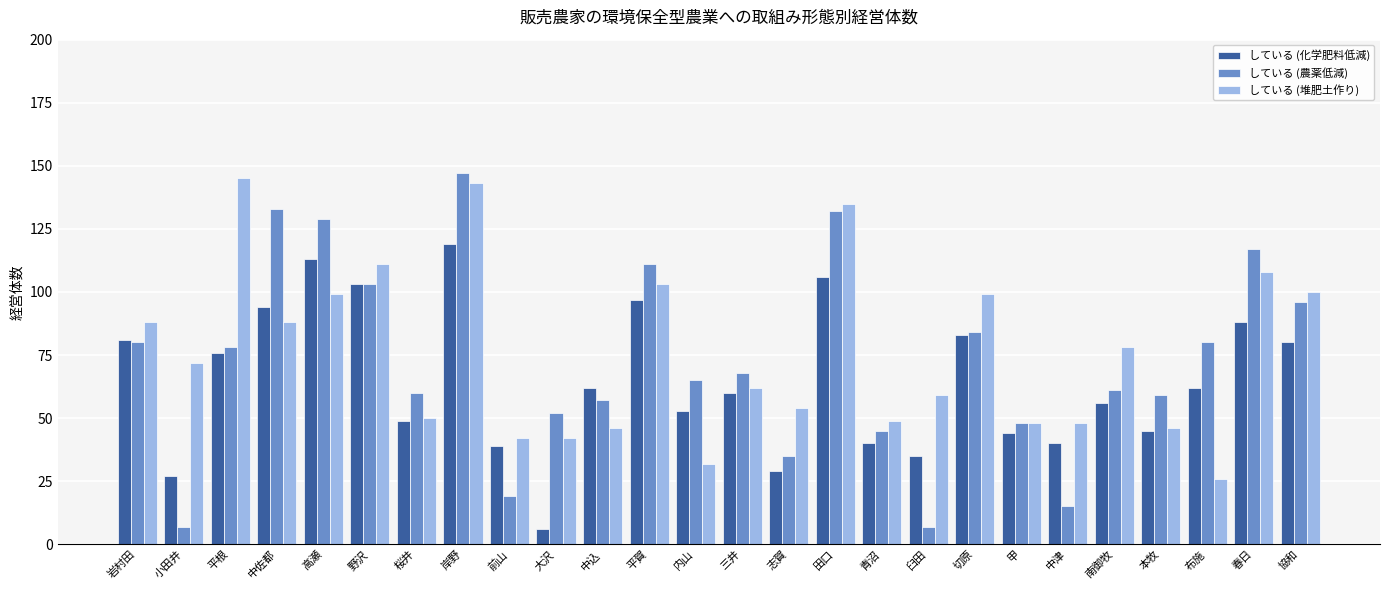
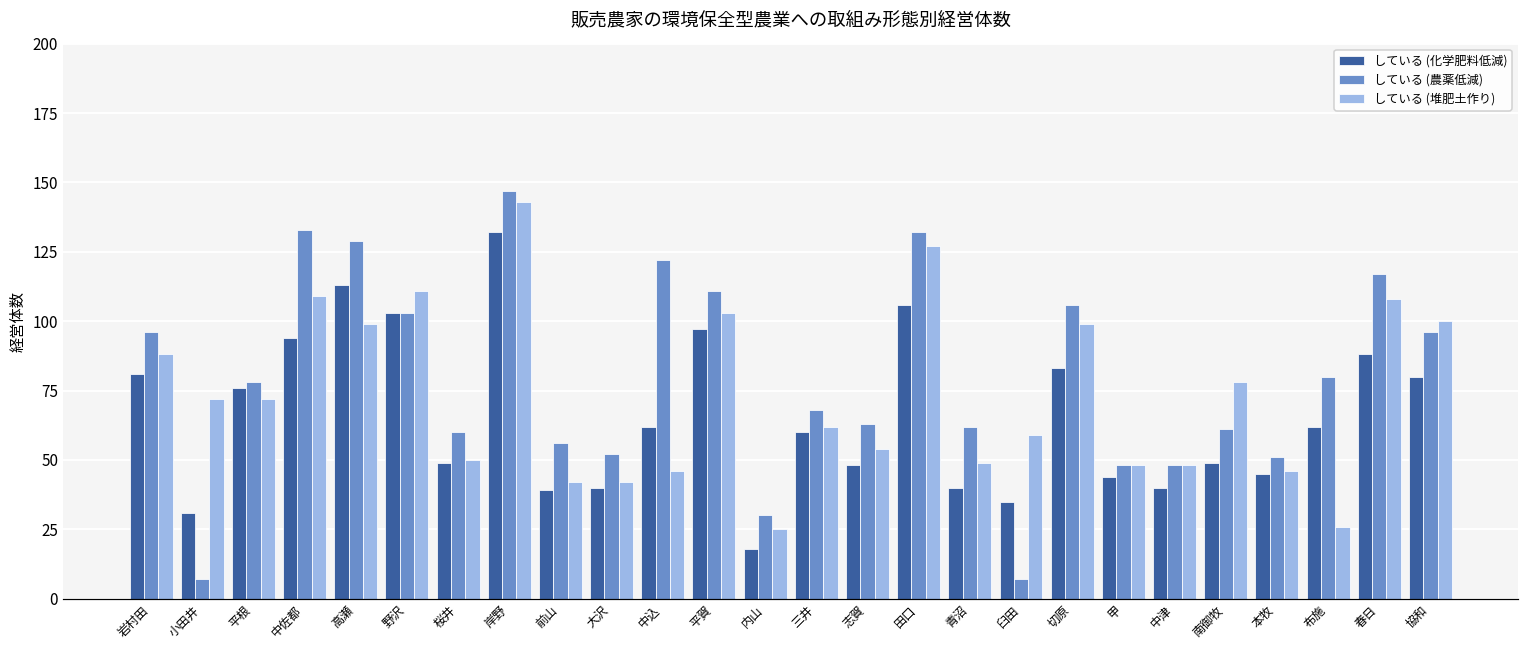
  {
    "している (化学肥料低減)": {
      "岩村田": 81,
-     "小田井": 27,
+     "小田井": 31,
      "平根": 76,
      "中佐都": 94,
      "高瀬": 113,
      "野沢": 103,
      "桜井": 49,
-     "岸野": 119,
+     "岸野": 132,
      "前山": 39,
-     "大沢": 6,
+     "大沢": 40,
      "中込": 62,
      "平賀": 97,
-     "内山": 53,
+     "内山": 18,
      "三井": 60,
-     "志賀": 29,
+     "志賀": 48,
      "田口": 106,
      "青沼": 40,
      "臼田": 35,
      "切原": 83,
      "甲": 44,
      "中津": 40,
-     "南御牧": 56,
+     "南御牧": 49,
      "本牧": 45,
      "布施": 62,
      "春日": 88,
      "協和": 80
    },
    "している (農薬低減)": {
-     "岩村田": 80,
+     "岩村田": 96,
      "小田井": 7,
      "平根": 78,
      "中佐都": 133,
      "高瀬": 129,
      "野沢": 103,
      "桜井": 60,
      "岸野": 147,
-     "前山": 19,
+     "前山": 56,
      "大沢": 52,
-     "中込": 57,
+     "中込": 122,
      "平賀": 111,
-     "内山": 65,
+     "内山": 30,
      "三井": 68,
-     "志賀": 35,
+     "志賀": 63,
      "田口": 132,
-     "青沼": 45,
+     "青沼": 62,
      "臼田": 7,
-     "切原": 84,
+     "切原": 106,
      "甲": 48,
-     "中津": 15,
+     "中津": 48,
      "南御牧": 61,
-     "本牧": 59,
+     "本牧": 51,
      "布施": 80,
      "春日": 117,
      "協和": 96
    },
    "している (堆肥土作り)": {
      "岩村田": 88,
      "小田井": 72,
-     "平根": 145,
-     "中佐都": 88,
+     "平根": 72,
+     "中佐都": 109,
      "高瀬": 99,
      "野沢": 111,
      "桜井": 50,
      "岸野": 143,
      "前山": 42,
      "大沢": 42,
      "中込": 46,
      "平賀": 103,
-     "内山": 32,
+     "内山": 25,
      "三井": 62,
      "志賀": 54,
-     "田口": 135,
+     "田口": 127,
      "青沼": 49,
      "臼田": 59,
      "切原": 99,
      "甲": 48,
      "中津": 48,
      "南御牧": 78,
      "本牧": 46,
      "布施": 26,
      "春日": 108,
      "協和": 100
    }
  }
